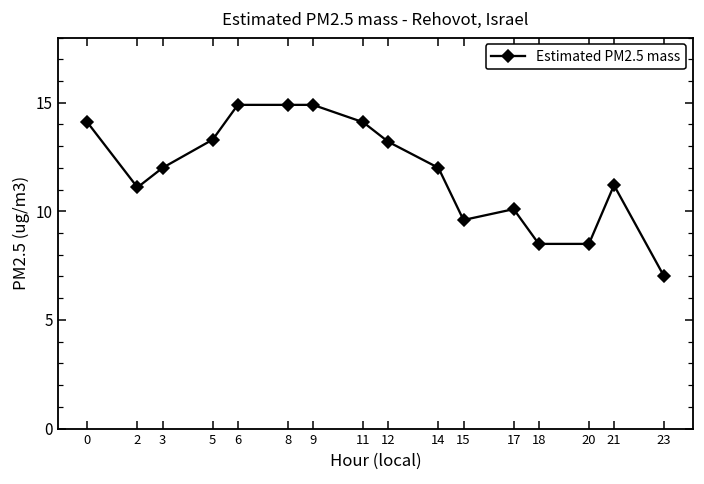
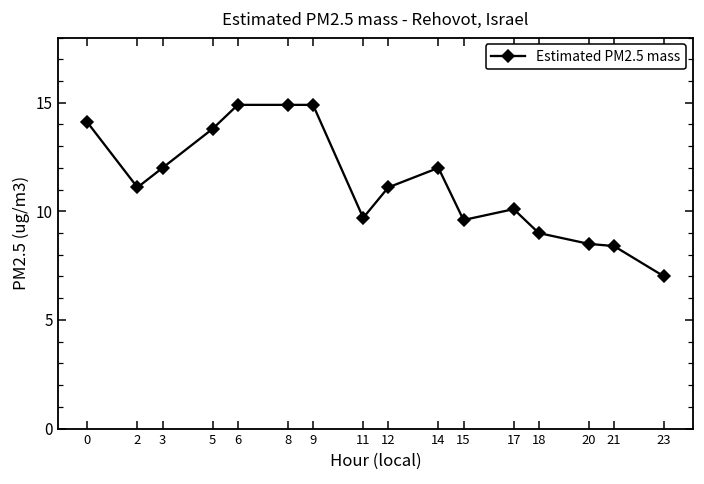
  {
    "0": 14.1,
    "2": 11.1,
    "3": 12.0,
-   "5": 13.3,
+   "5": 13.8,
    "6": 14.9,
    "8": 14.9,
    "9": 14.9,
-   "11": 14.1,
-   "12": 13.2,
+   "11": 9.7,
+   "12": 11.1,
    "14": 12.0,
    "15": 9.6,
    "17": 10.1,
-   "18": 8.5,
+   "18": 9.0,
    "20": 8.5,
-   "21": 11.2,
+   "21": 8.4,
    "23": 7.0
  }
